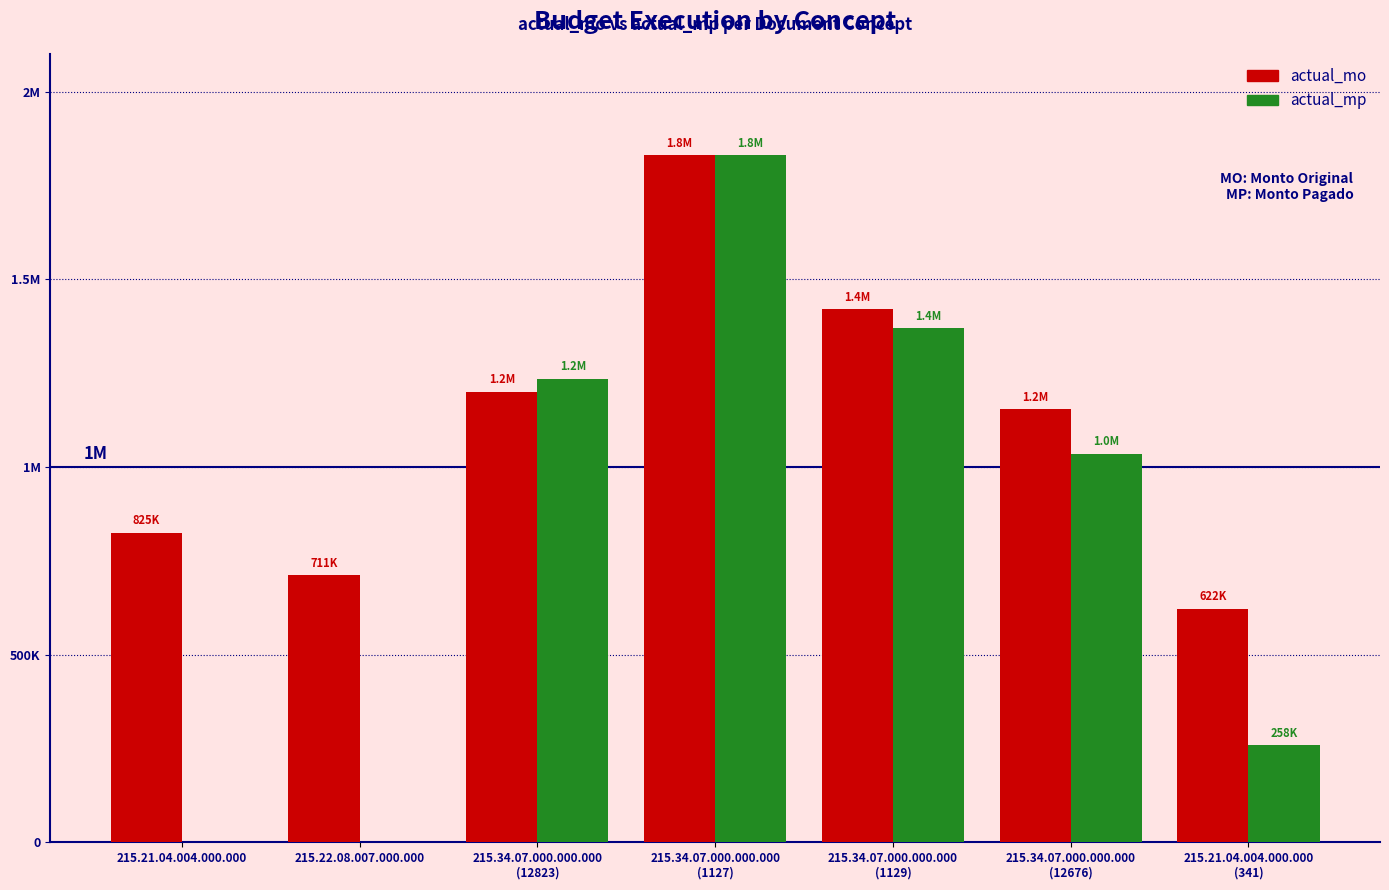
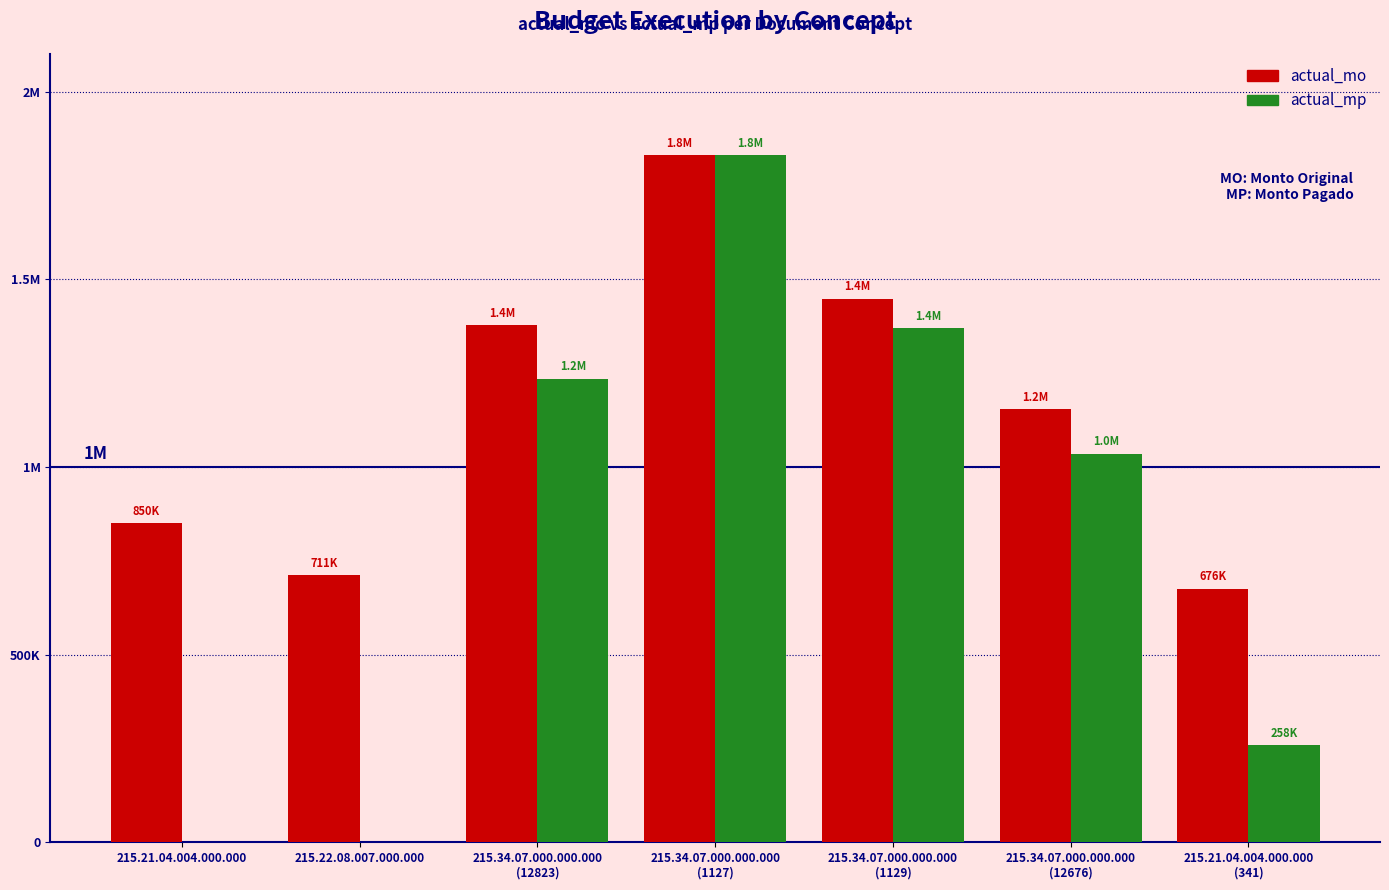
  {
    "actual_mo": {
-     "215.21.04.004.000.000": "825K",
+     "215.21.04.004.000.000": "850K",
      "215.22.08.007.000.000": "711K",
-     "215.34.07.000.000.000 (12823)": "1.2M",
+     "215.34.07.000.000.000 (12823)": "1.4M",
      "215.34.07.000.000.000 (1127)": "1.8M",
-     "215.34.07.000.000.000 (1129)": "1420000",
+     "215.34.07.000.000.000 (1129)": "1450000",
      "215.34.07.000.000.000 (12676)": "1.2M",
-     "215.21.04.004.000.000 (341)": "622K"
+     "215.21.04.004.000.000 (341)": "676K"
    },
    "actual_mp": {
      "215.34.07.000.000.000 (12823)": "1.2M",
      "215.34.07.000.000.000 (1127)": "1.8M",
      "215.34.07.000.000.000 (1129)": "1.4M",
      "215.34.07.000.000.000 (12676)": "1.0M",
      "215.21.04.004.000.000 (341)": "258K"
    }
  }
